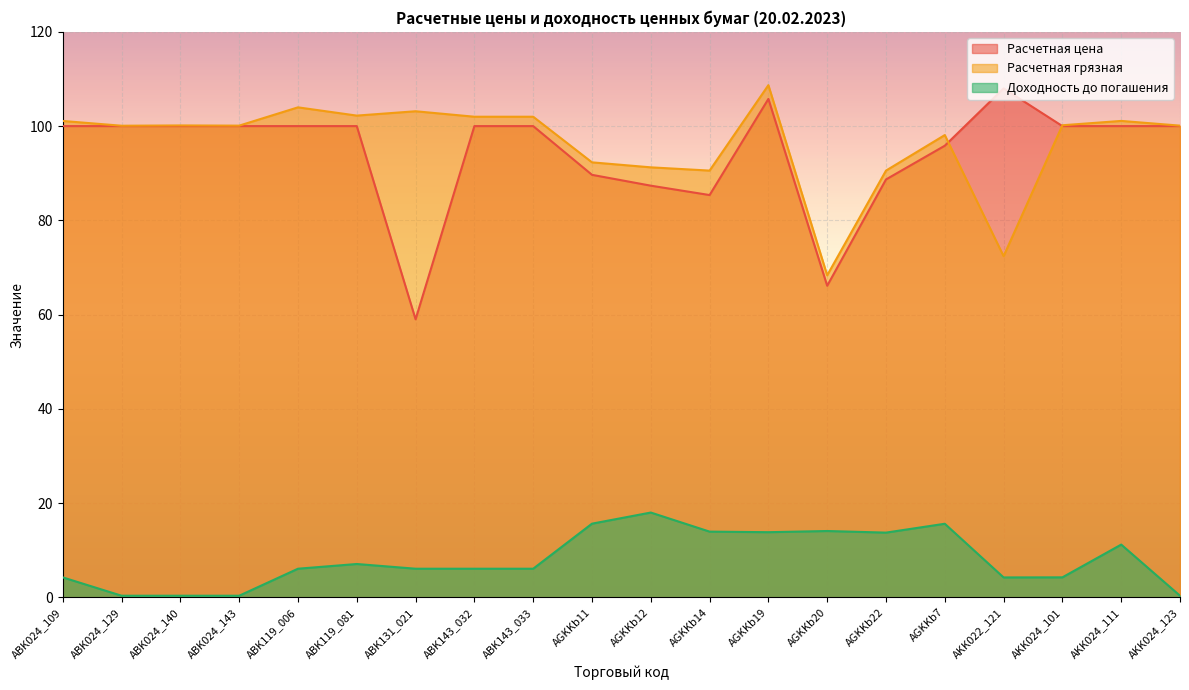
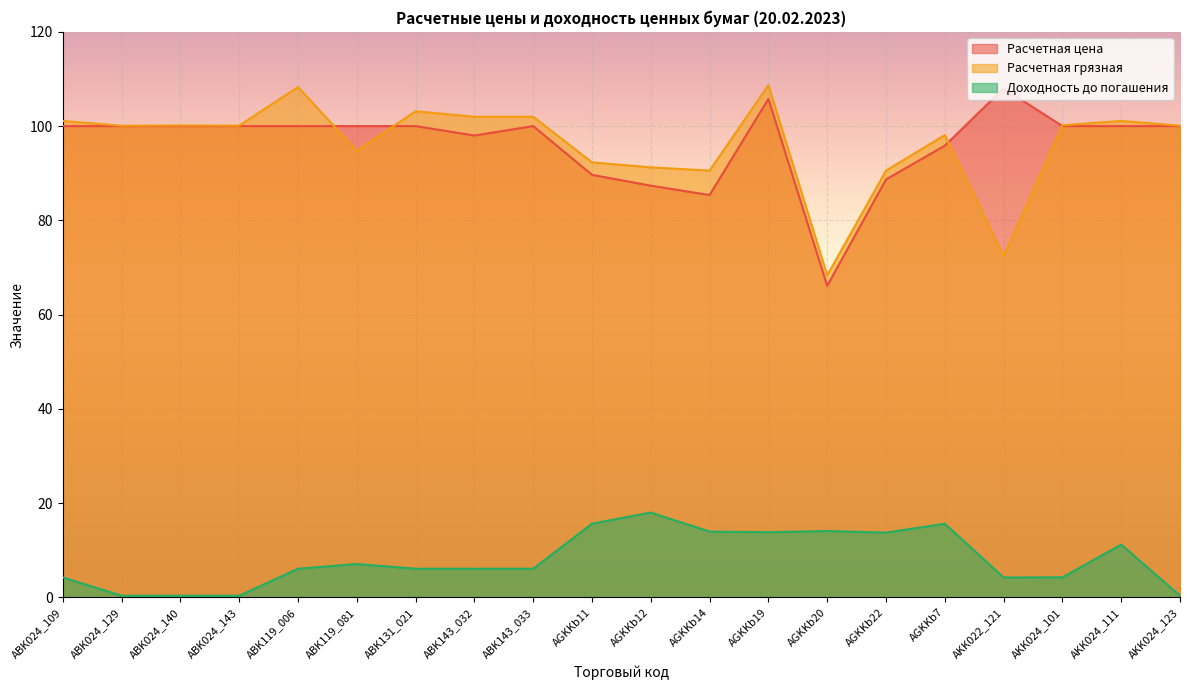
  {
    "Расчетная цена": {
      "ABK024_109": 100,
      "ABK119_006": 100,
      "ABK119_081": 100,
-     "ABK131_021": 59,
-     "ABK143_032": 100,
+     "ABK131_021": 100,
+     "ABK143_032": 98,
      "ABK143_033": 100,
      "AGKKb11": 90,
      "AGKKb12": 87,
      "AGKKb14": 85,
      "AGKKb19": 106,
      "AGKKb20": 66,
      "AGKKb22": 89,
      "AGKKb7": 96,
      "AKK024_111": 100
    },
    "Расчетная грязная": {
      "ABK024_109": 101,
-     "ABK119_006": 104,
-     "ABK119_081": 102,
+     "ABK119_006": 108,
+     "ABK119_081": 95,
      "ABK131_021": 103,
      "ABK143_032": 102,
      "ABK143_033": 102,
      "AGKKb11": 92,
      "AGKKb12": 91,
      "AGKKb14": 91,
      "AGKKb19": 109,
      "AGKKb20": 68,
      "AGKKb22": 91,
      "AGKKb7": 98,
      "AKK022_121": 72,
      "AKK024_111": 101
    },
    "Доходность до погашения": {
      "ABK024_109": 4,
      "ABK024_129": 0,
      "ABK024_140": 0,
      "ABK024_143": 0,
      "ABK119_006": 6,
      "ABK119_081": 7,
      "ABK131_021": 6,
      "ABK143_032": 6,
      "ABK143_033": 6,
      "AGKKb11": 16,
      "AGKKb12": 18,
      "AGKKb14": 14,
      "AGKKb19": 14,
      "AGKKb20": 14,
      "AGKKb22": 14,
      "AGKKb7": 16,
      "AKK022_121": 4,
      "AKK024_101": 4,
      "AKK024_111": 11,
      "AKK024_123": 0
    }
  }
